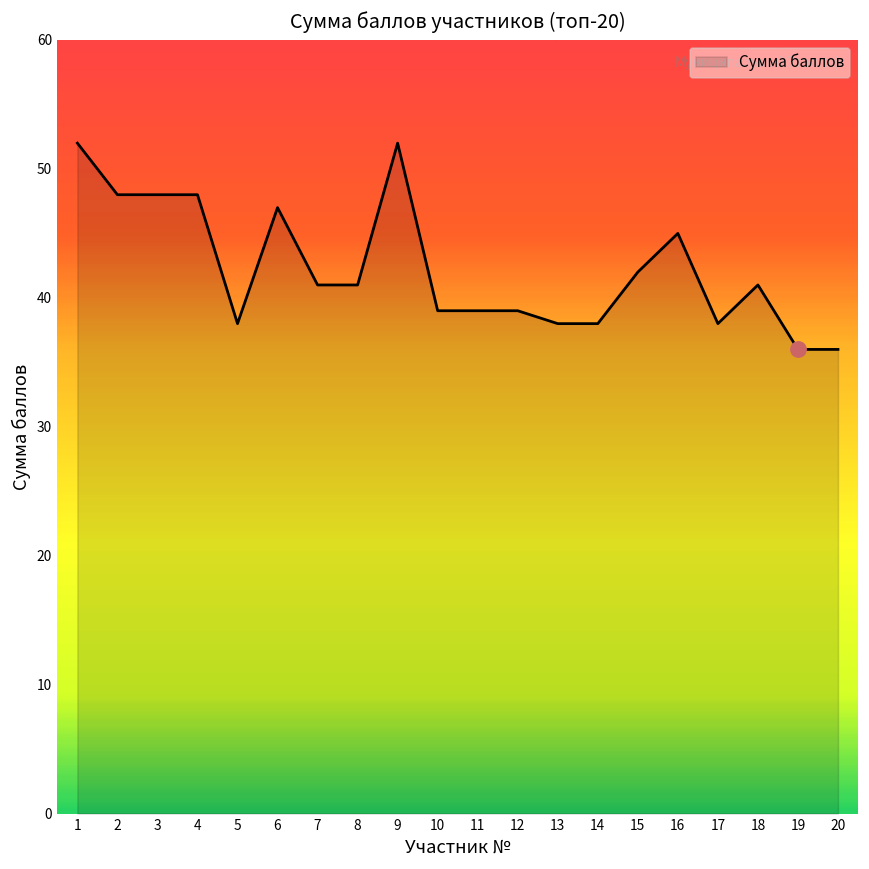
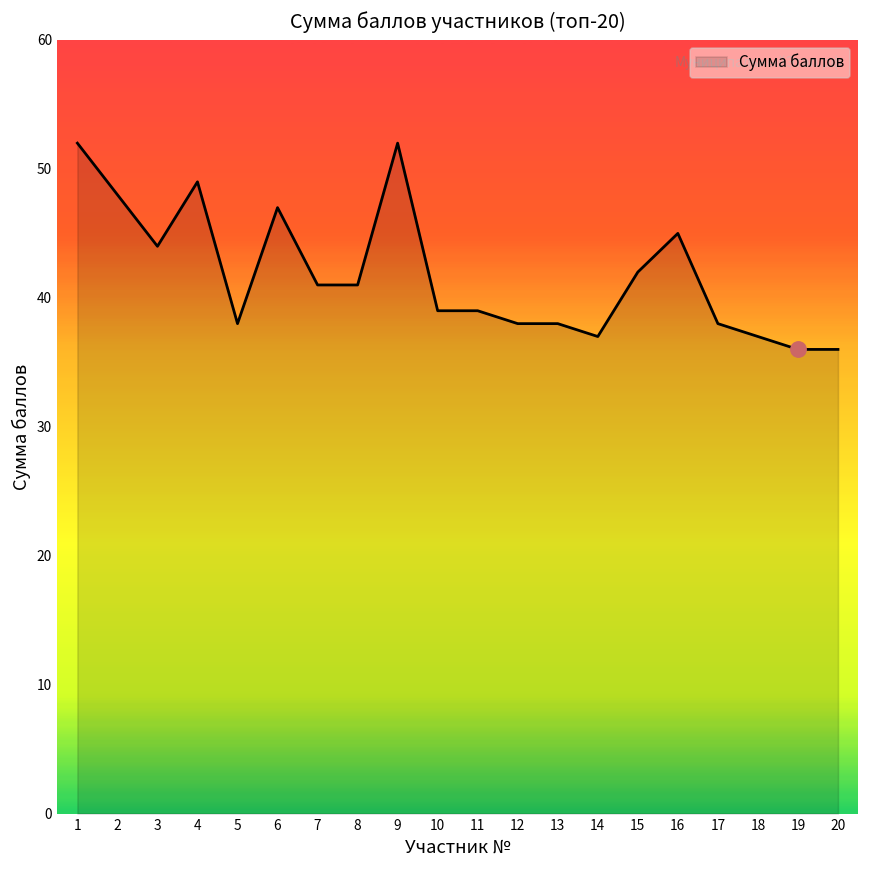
  {
    "Сумма баллов": {
      "1": 52,
      "2": 48,
-     "3": 48,
-     "4": 48,
+     "3": 44,
+     "4": 49,
      "5": 38,
      "6": 47,
      "7": 41,
      "8": 41,
      "9": 52,
      "10": 39,
      "11": 39,
-     "12": 39,
+     "12": 38,
      "13": 38,
-     "14": 38,
+     "14": 37,
      "15": 42,
      "16": 45,
      "17": 38,
-     "18": 41,
+     "18": 37,
      "20": 36
    }
  }
